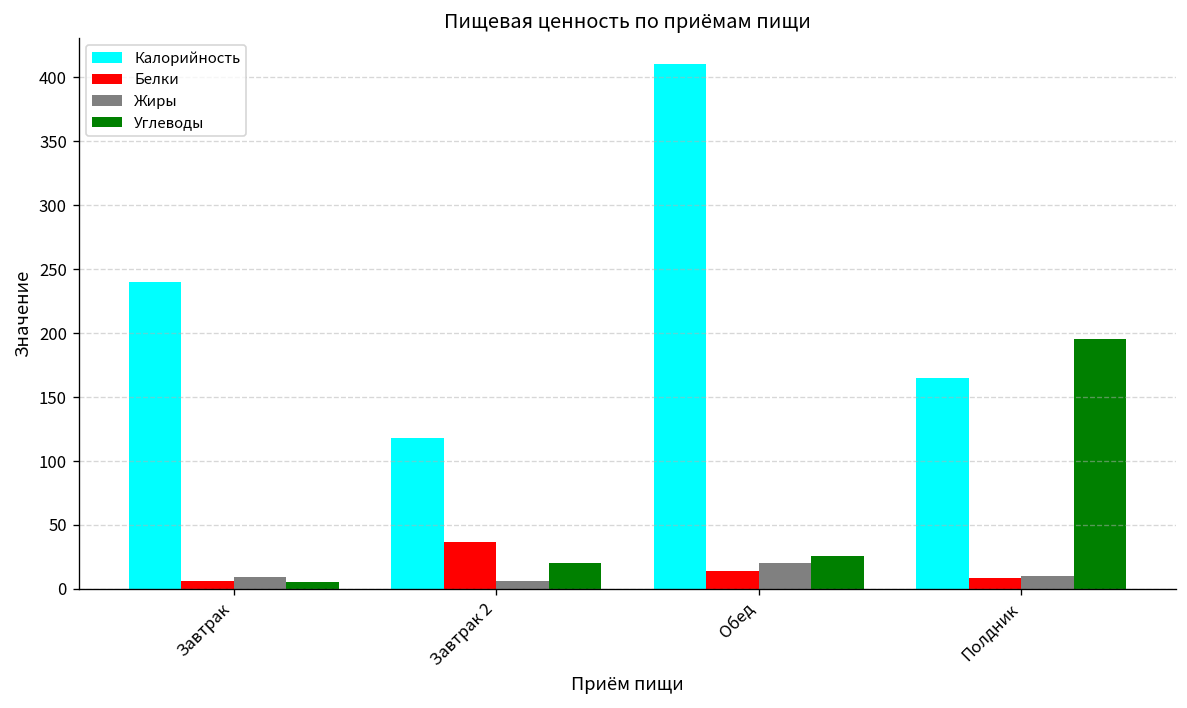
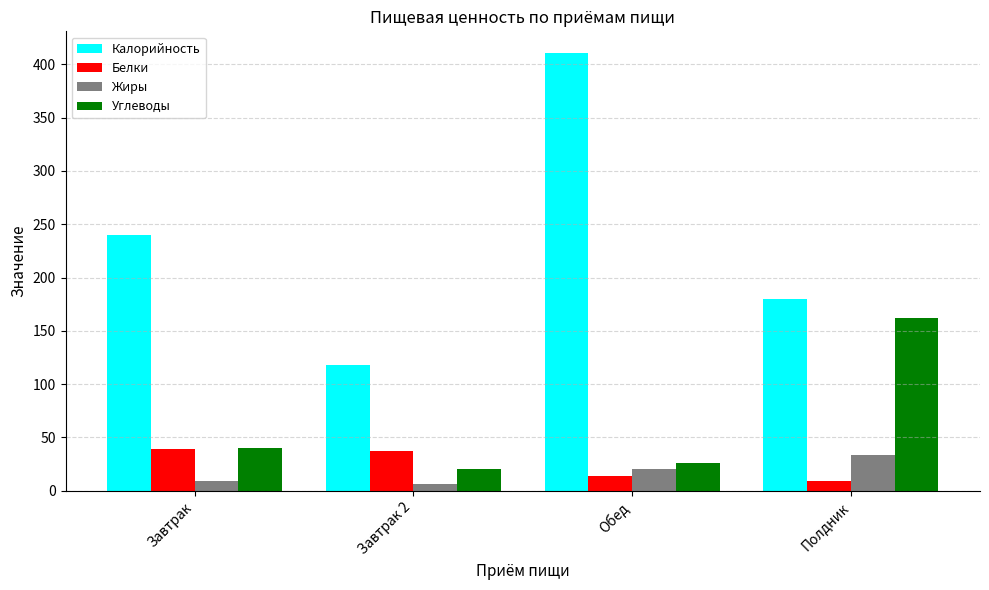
  {
    "Калорийность": {
      "Завтрак": 240,
      "Завтрак 2": 118,
      "Обед": 410,
-     "Полдник": 165
+     "Полдник": 180
    },
    "Белки": {
-     "Завтрак": 6,
+     "Завтрак": 39,
      "Завтрак 2": 37,
      "Обед": 14,
      "Полдник": 9
    },
    "Жиры": {
      "Завтрак": 9,
      "Завтрак 2": 6,
      "Обед": 20,
-     "Полдник": 10
+     "Полдник": 33
    },
    "Углеводы": {
-     "Завтрак": 5,
+     "Завтрак": 40,
      "Завтрак 2": 21,
      "Обед": 26,
-     "Полдник": 195
+     "Полдник": 162
    }
  }
